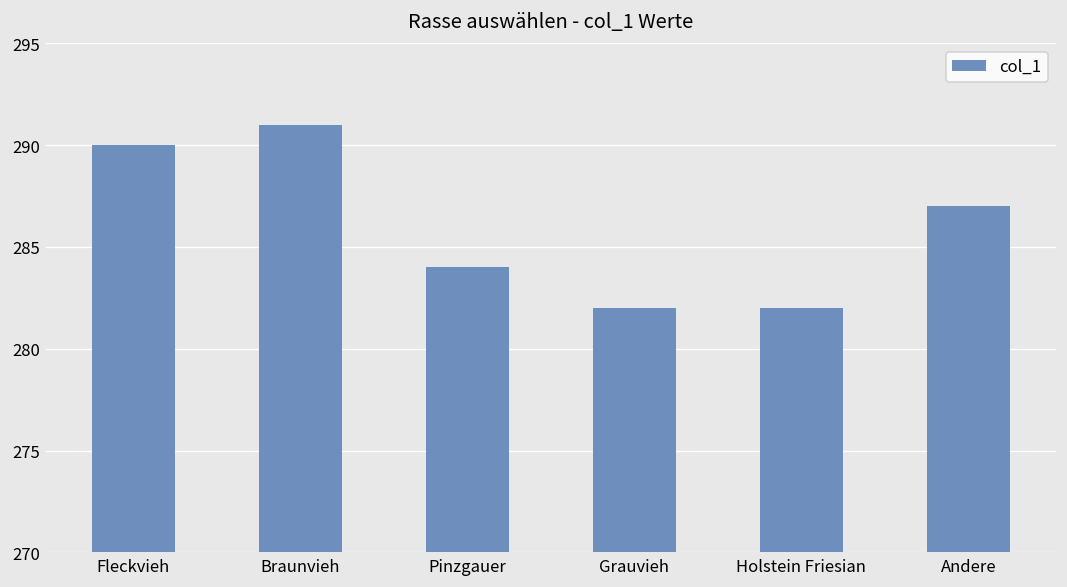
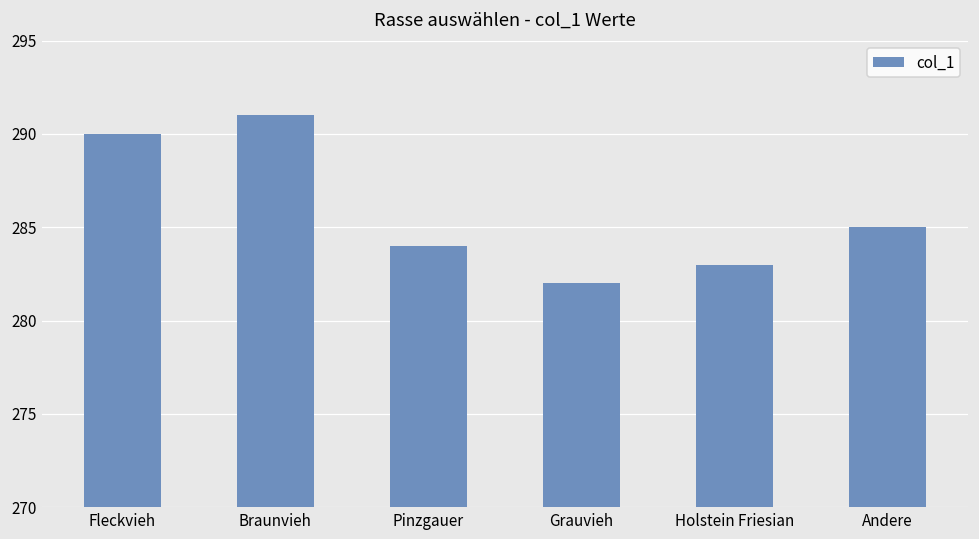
  {
    "Fleckvieh": 290,
    "Braunvieh": 291,
    "Pinzgauer": 284,
    "Grauvieh": 282,
-   "Holstein Friesian": 282,
-   "Andere": 287
+   "Holstein Friesian": 283,
+   "Andere": 285
  }
